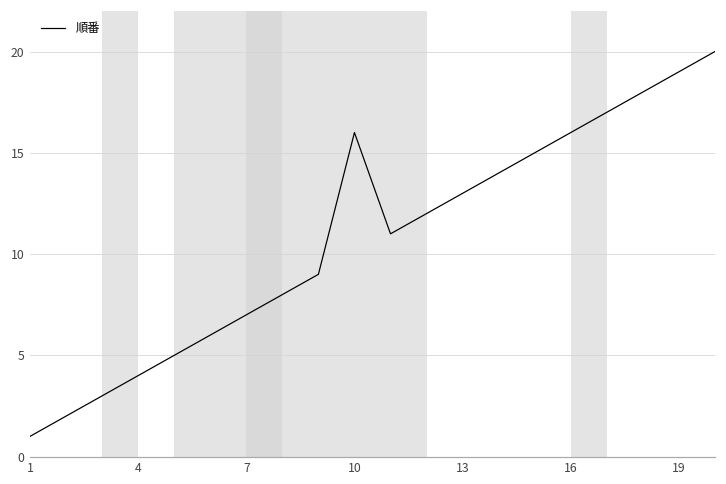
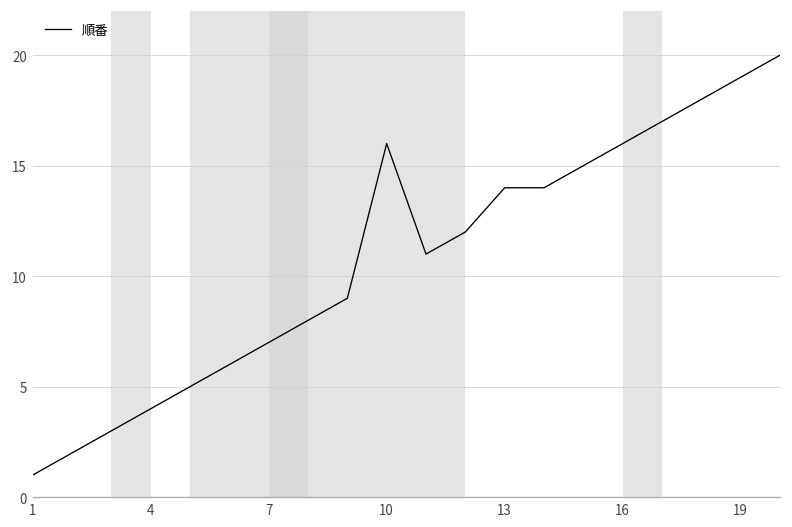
  {
    "1": 1,
    "4": 4,
    "7": 7,
    "10": 16,
-   "13": 13,
+   "13": 14,
    "16": 16,
    "19": 19
  }
